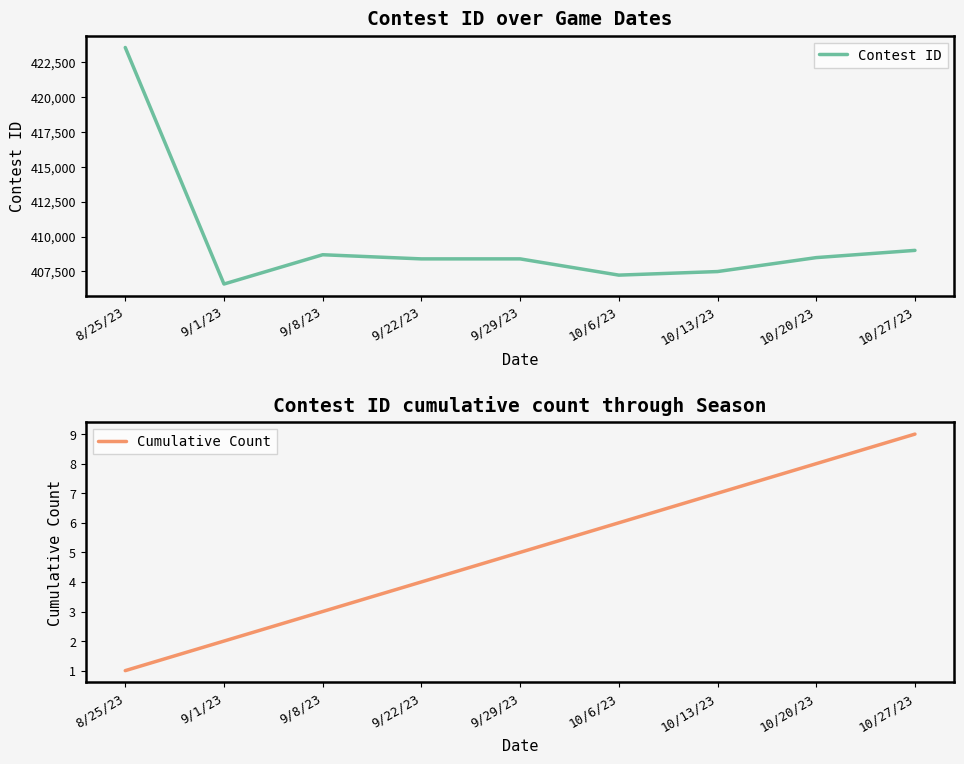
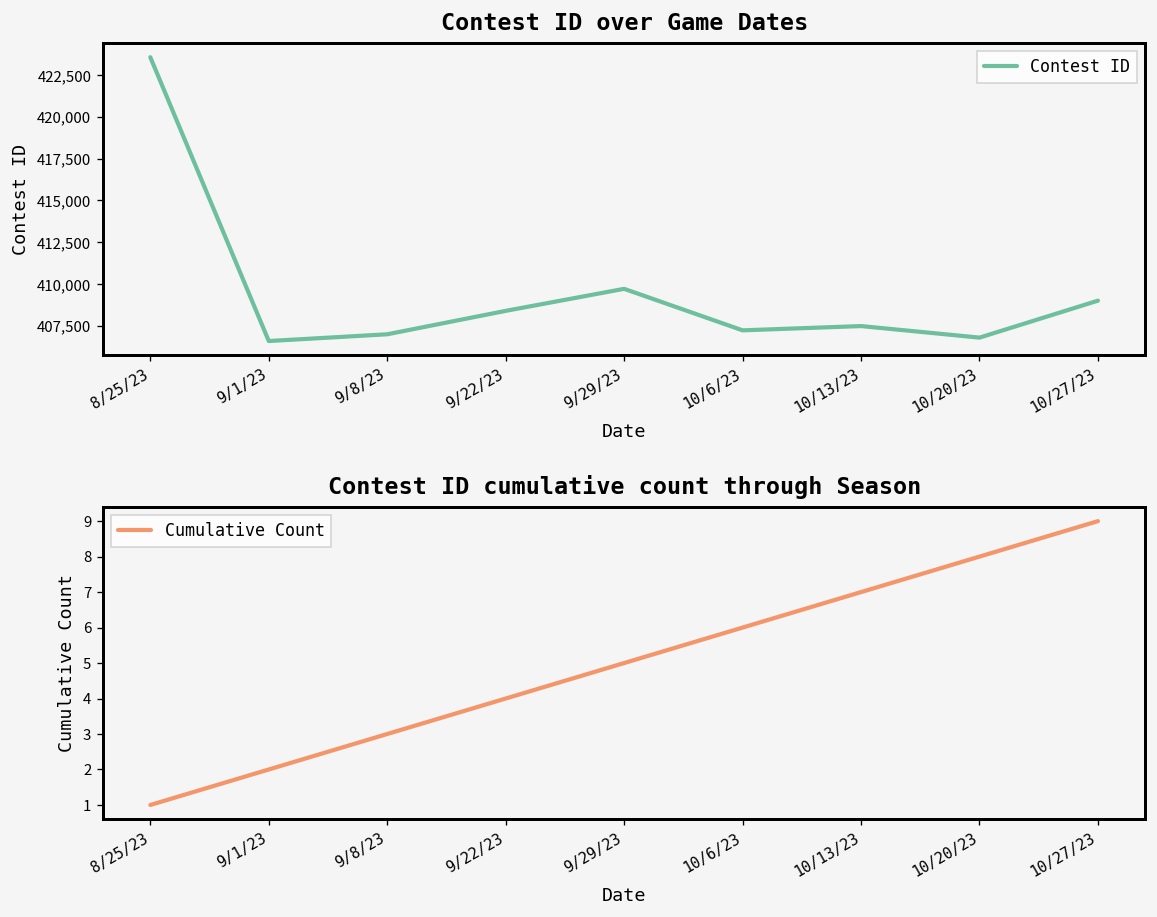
  {
    "Contest ID over Game Dates": {
      "8/25/23": "423,600",
      "9/1/23": "406,600",
-     "9/8/23": "408,700",
+     "9/8/23": "407,000",
      "9/22/23": "408,400",
-     "9/29/23": "408,400",
+     "9/29/23": "409,700",
      "10/6/23": "407,200",
      "10/13/23": "407,500",
-     "10/20/23": "408,500",
+     "10/20/23": "406,800",
      "10/27/23": "409,000"
    },
    "Contest ID cumulative count through Season": {
      "8/25/23": "1.0",
      "9/1/23": "2.0",
      "9/8/23": "3.0",
      "9/22/23": "4.0",
      "9/29/23": "5.0",
      "10/6/23": "6.0",
      "10/13/23": "7.0",
      "10/20/23": "8.0",
      "10/27/23": "9.0"
    }
  }
